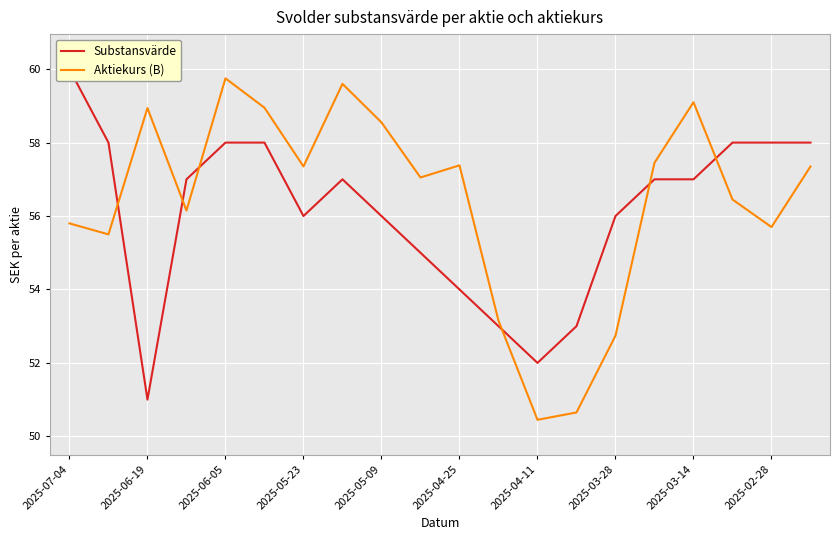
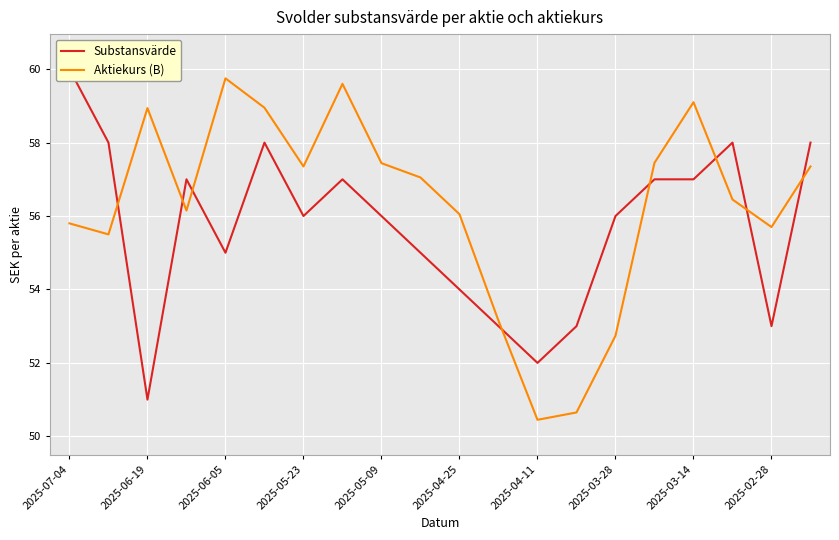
  {
    "Substansvärde": {
      "2025-06-19": 51,
-     "2025-06-05": 58,
+     "2025-06-05": 55,
      "2025-05-23": 56,
      "2025-05-09": 56,
      "2025-04-25": 54,
      "2025-04-11": 52,
      "2025-03-28": 56,
      "2025-03-14": 57,
-     "2025-02-28": 58
+     "2025-02-28": 53
    },
    "Aktiekurs (B)": {
      "2025-07-04": 55.8,
      "2025-06-19": 58.9,
      "2025-06-05": 59.8,
      "2025-05-23": 57.4,
-     "2025-05-09": 58.6,
-     "2025-04-25": 57.4,
+     "2025-05-09": 57.4,
+     "2025-04-25": 56.1,
      "2025-04-11": 50.5,
      "2025-03-28": 52.7,
      "2025-03-14": 59.1,
      "2025-02-28": 55.7
    }
  }
